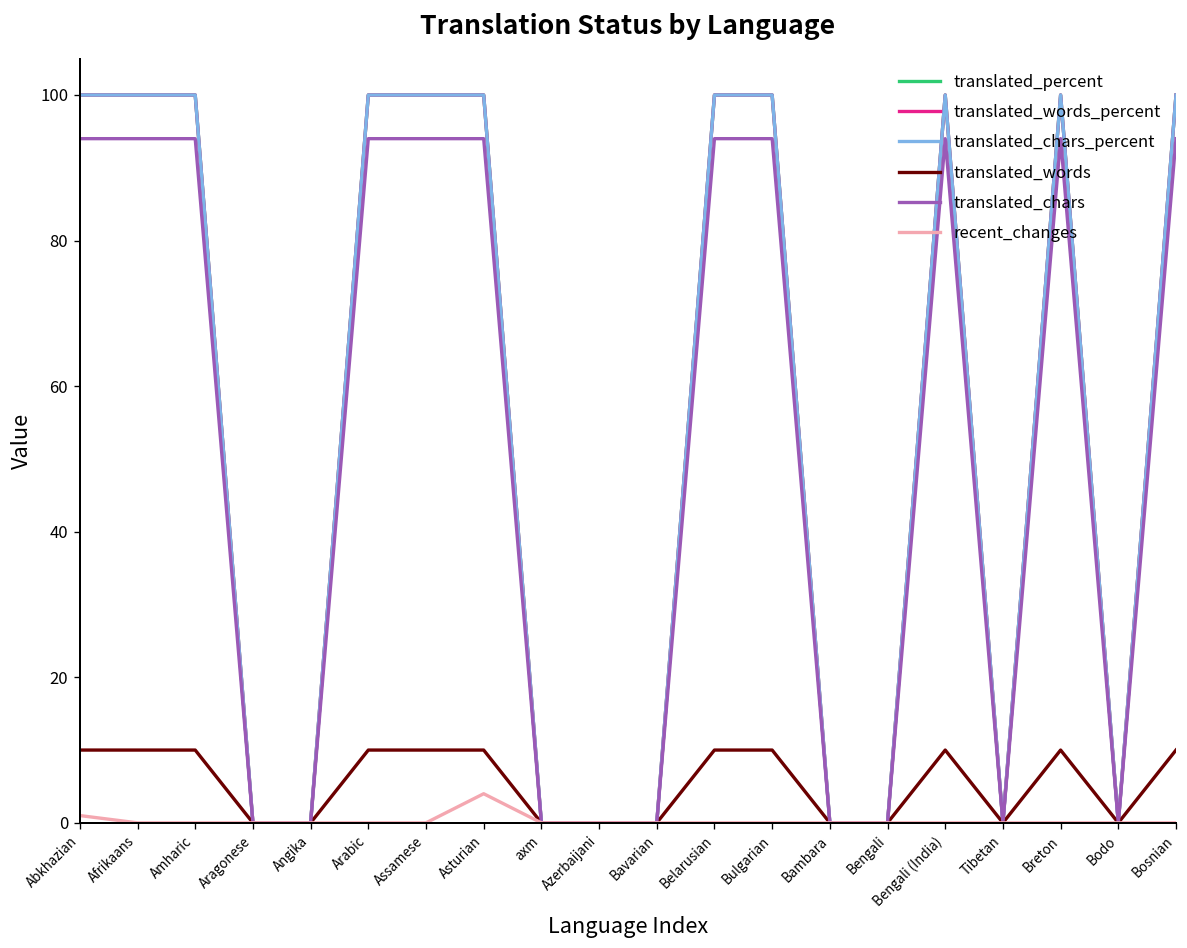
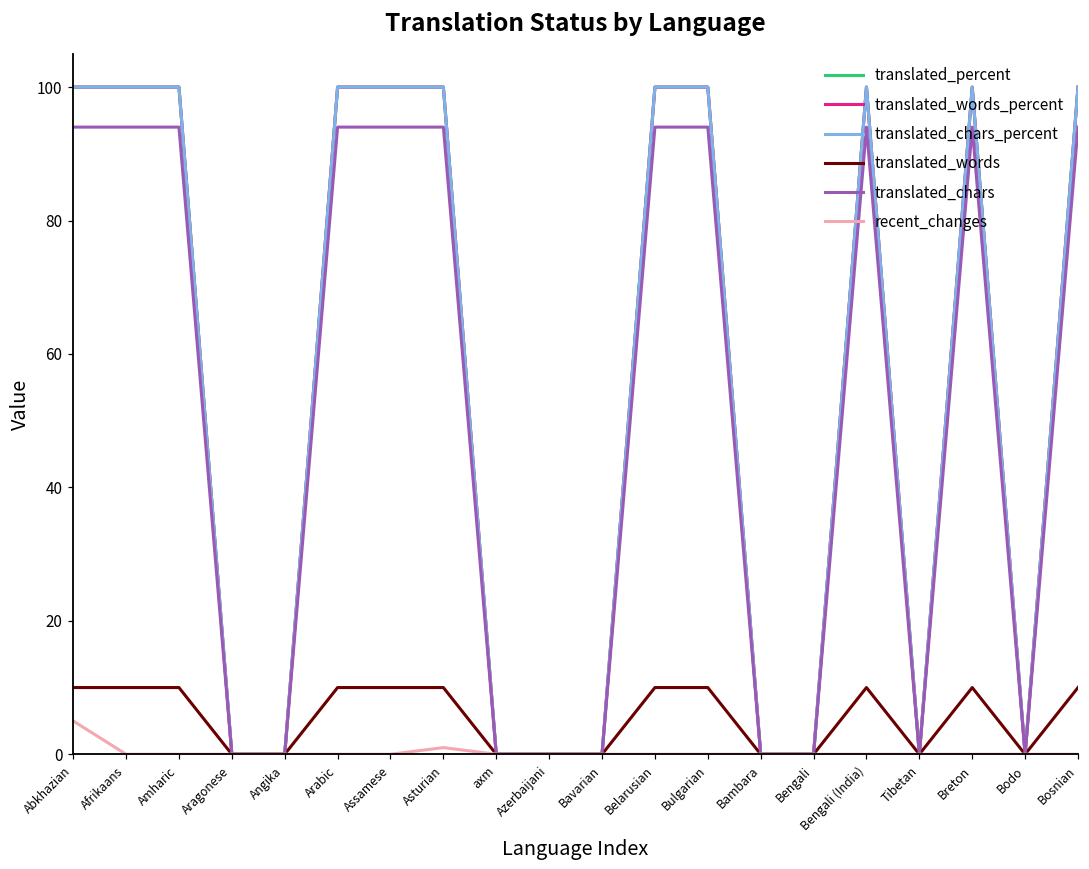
  {
    "translated_chars_percent": {
      "Abkhazian": 100,
      "Afrikaans": 100,
      "Amharic": 100,
      "Arabic": 100,
      "Assamese": 100,
      "Asturian": 100,
      "Belarusian": 100,
      "Bulgarian": 100,
      "Bengali (India)": 100,
      "Breton": 100,
      "Bosnian": 100
    },
    "translated_words": {
      "Abkhazian": 10,
      "Afrikaans": 10,
      "Amharic": 10,
      "Arabic": 10,
      "Assamese": 10,
      "Asturian": 10,
      "Belarusian": 10,
      "Bulgarian": 10,
      "Bengali (India)": 10,
      "Breton": 10,
      "Bosnian": 10
    },
    "translated_chars": {
      "Abkhazian": 94,
      "Afrikaans": 94,
      "Amharic": 94,
      "Arabic": 94,
      "Assamese": 94,
      "Asturian": 94,
      "Belarusian": 94,
      "Bulgarian": 94,
      "Bengali (India)": 94,
      "Breton": 94,
      "Bosnian": 94
    },
    "recent_changes": {
-     "Abkhazian": 1,
+     "Abkhazian": 5,
      "Afrikaans": 0,
      "Amharic": 0,
      "Arabic": 0,
      "Assamese": 0,
-     "Asturian": 4,
+     "Asturian": 1,
      "Belarusian": 0,
      "Bulgarian": 0,
      "Bengali (India)": 0,
      "Breton": 0,
      "Bosnian": 0
    }
  }
